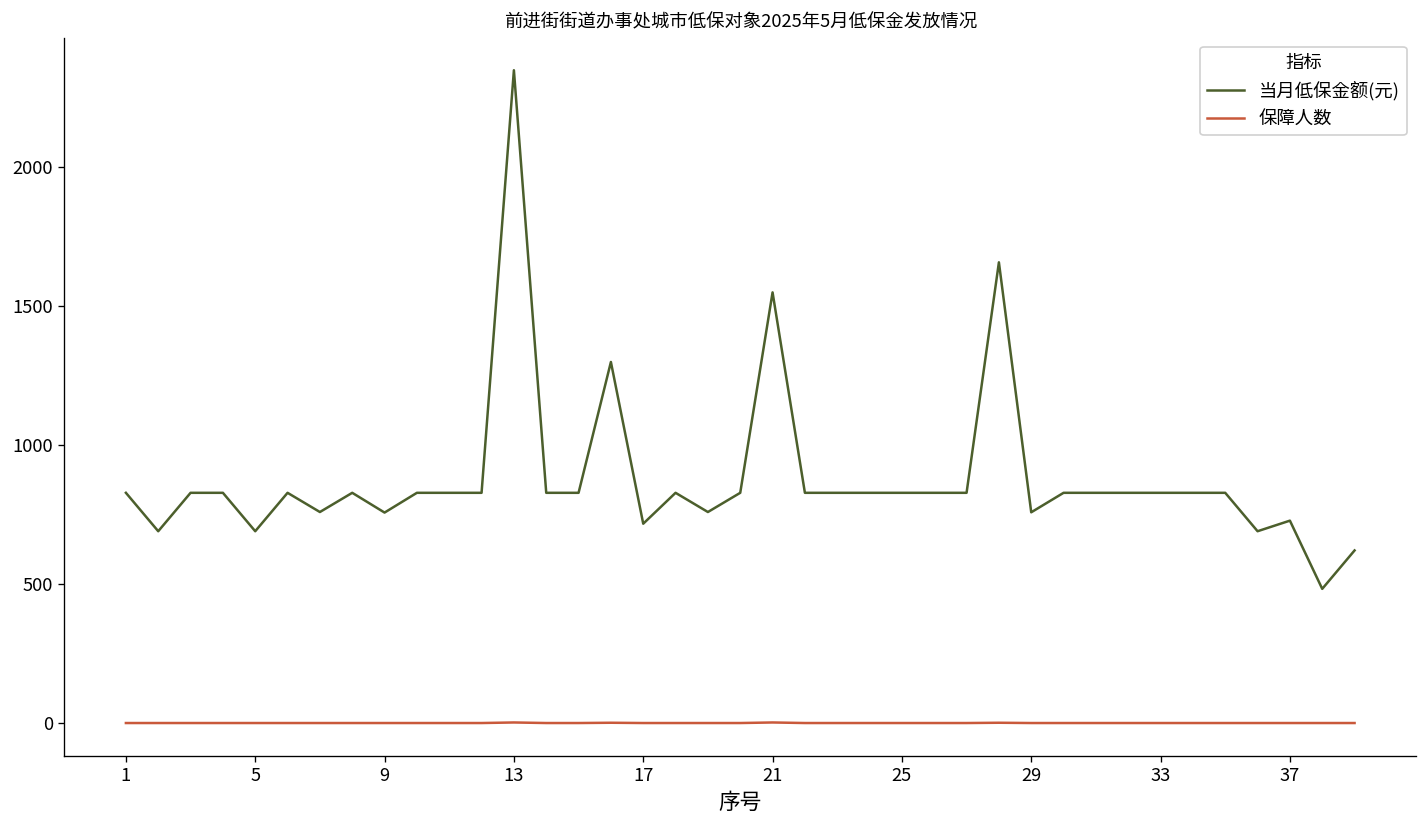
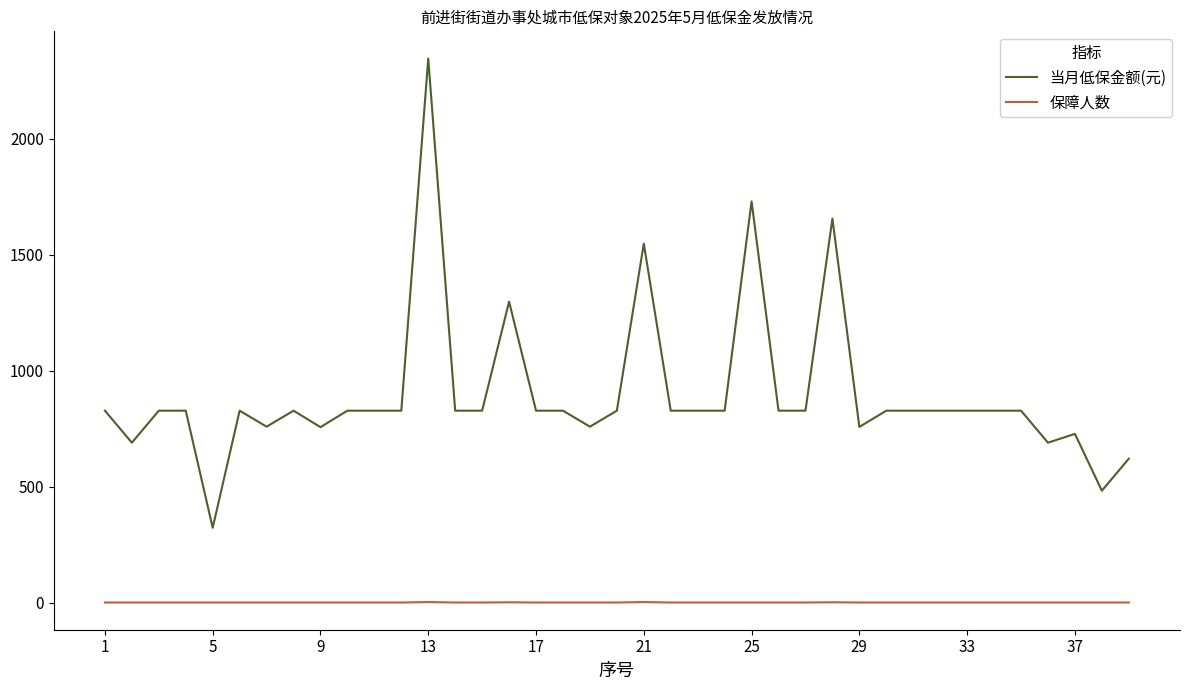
  {
    "当月低保金额(元)": {
      "1": 830,
-     "5": 690,
+     "5": 320,
      "9": 760,
      "13": 2350,
-     "17": 720,
+     "17": 830,
      "21": 1550,
-     "25": 830,
+     "25": 1730,
      "29": 760,
      "33": 830,
      "37": 730
    },
    "保障人数": {
      "1": 0,
      "5": 0,
      "9": 0,
      "13": 0,
      "17": 0,
      "21": 0,
      "25": 0,
      "29": 0,
      "33": 0,
      "37": 0
    }
  }
